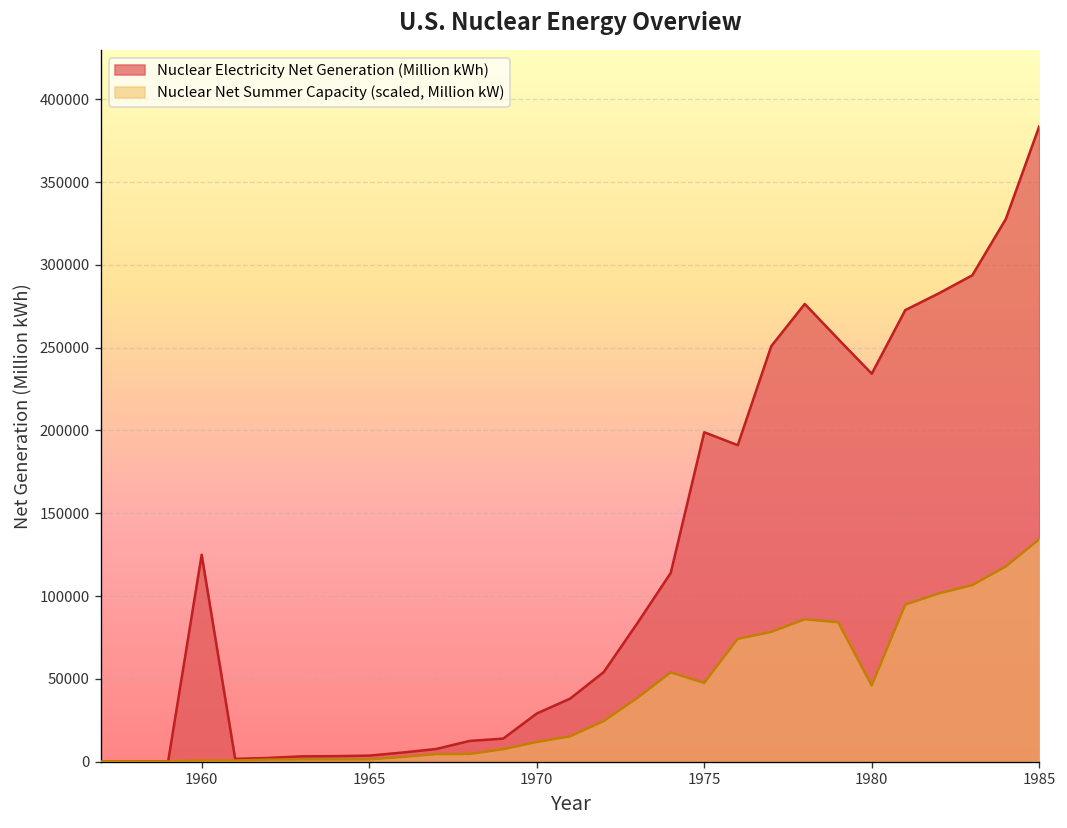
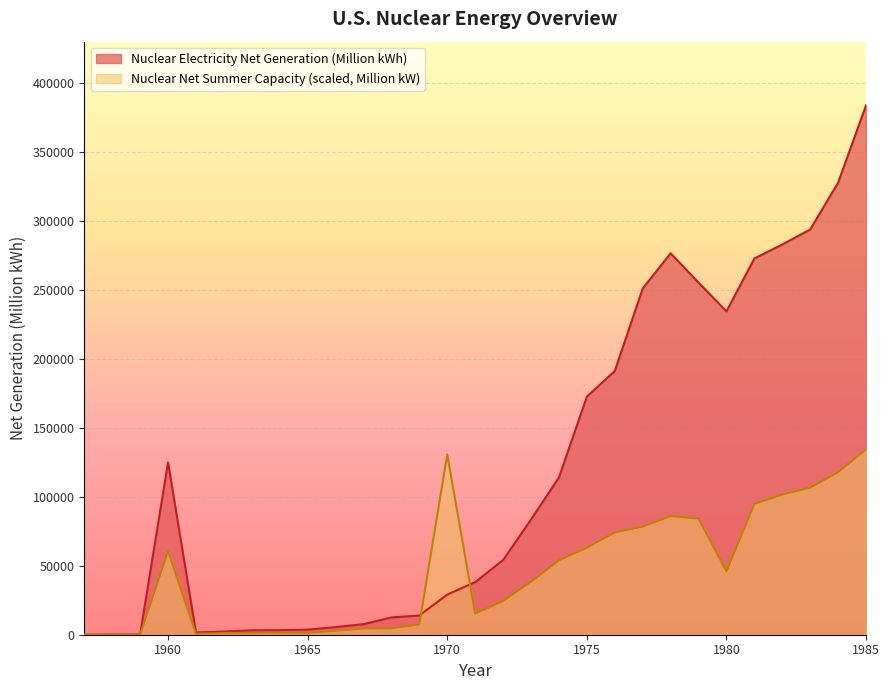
  {
    "Nuclear Electricity Net Generation (Million kWh)": {
      "1960": 125000,
      "1965": 4000,
      "1970": 29000,
-     "1975": 199000,
+     "1975": 173000,
      "1980": 234000,
      "1985": 384000
    },
    "Nuclear Net Summer Capacity (scaled, Million kW)": {
-     "1960": 1000,
+     "1960": 61000,
      "1965": 1000,
-     "1970": 12000,
-     "1975": 48000,
+     "1970": 131000,
+     "1975": 63000,
      "1980": 46000,
      "1985": 134000
    }
  }
